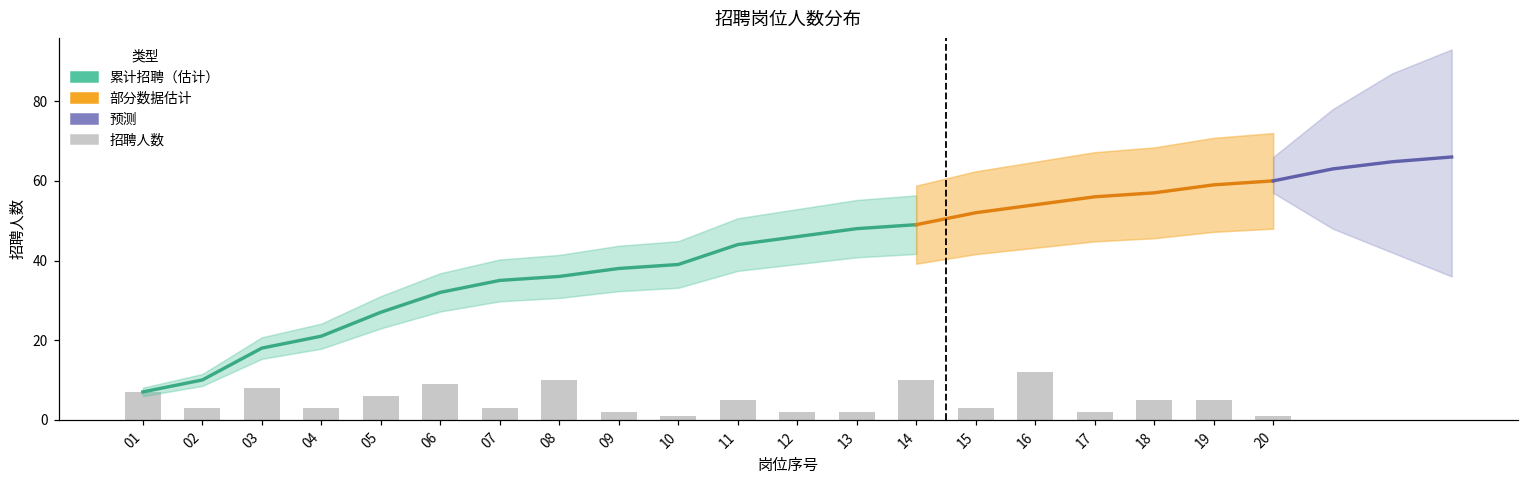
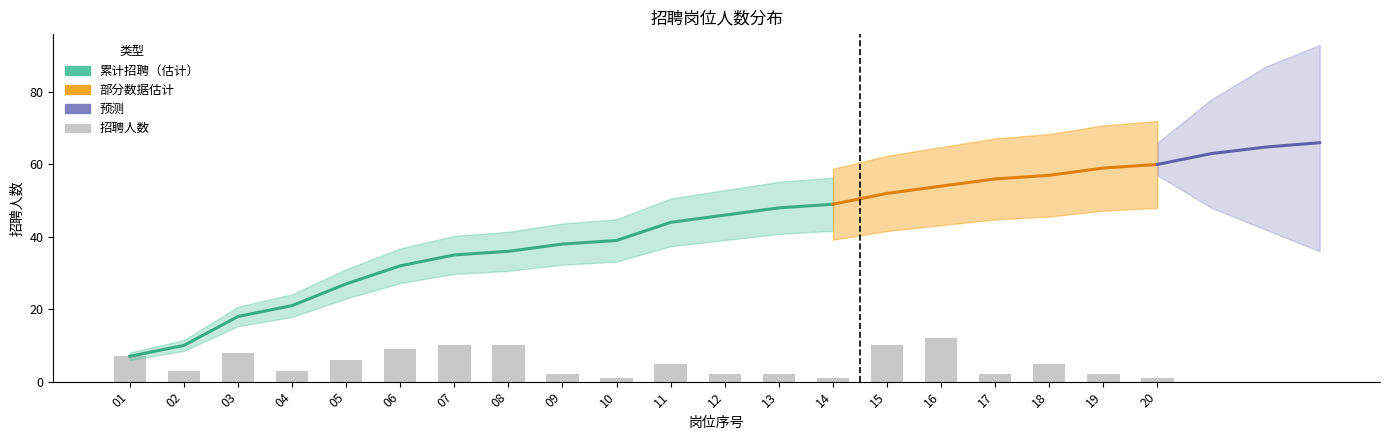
  {
    "招聘人数": {
      "01": 7,
      "02": 3,
      "03": 8,
      "04": 3,
      "05": 6,
      "06": 9,
-     "07": 3,
+     "07": 10,
      "08": 10,
      "09": 2,
      "10": 1,
      "11": 5,
      "12": 2,
      "13": 2,
-     "14": 10,
-     "15": 3,
+     "14": 1,
+     "15": 10,
      "16": 12,
      "17": 2,
      "18": 5,
-     "19": 5,
+     "19": 2,
      "20": 1
    }
  }
